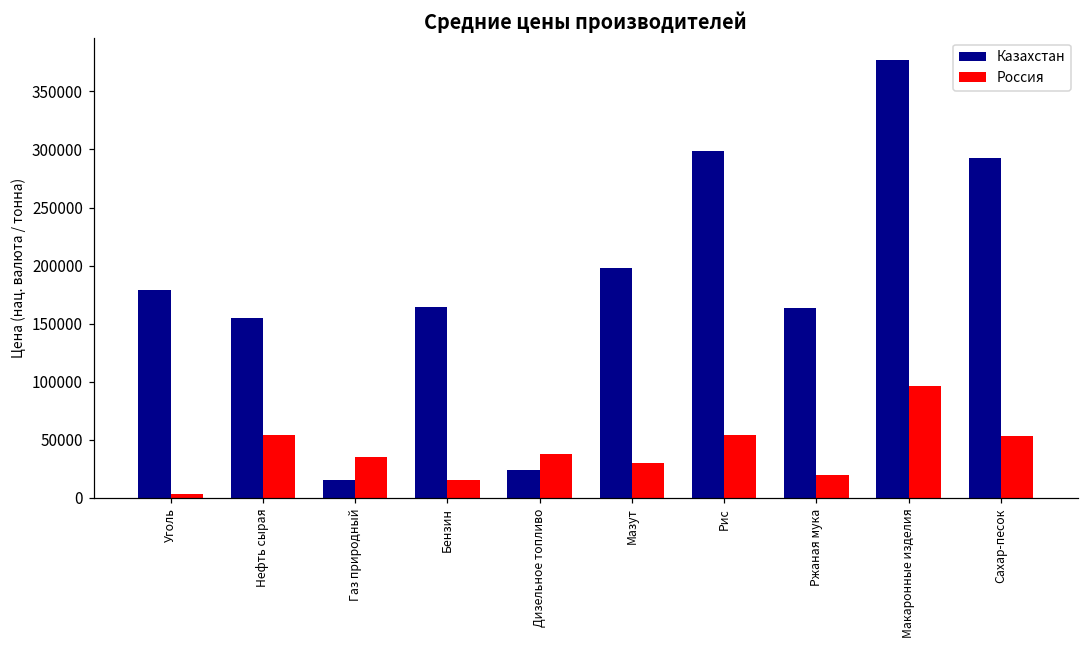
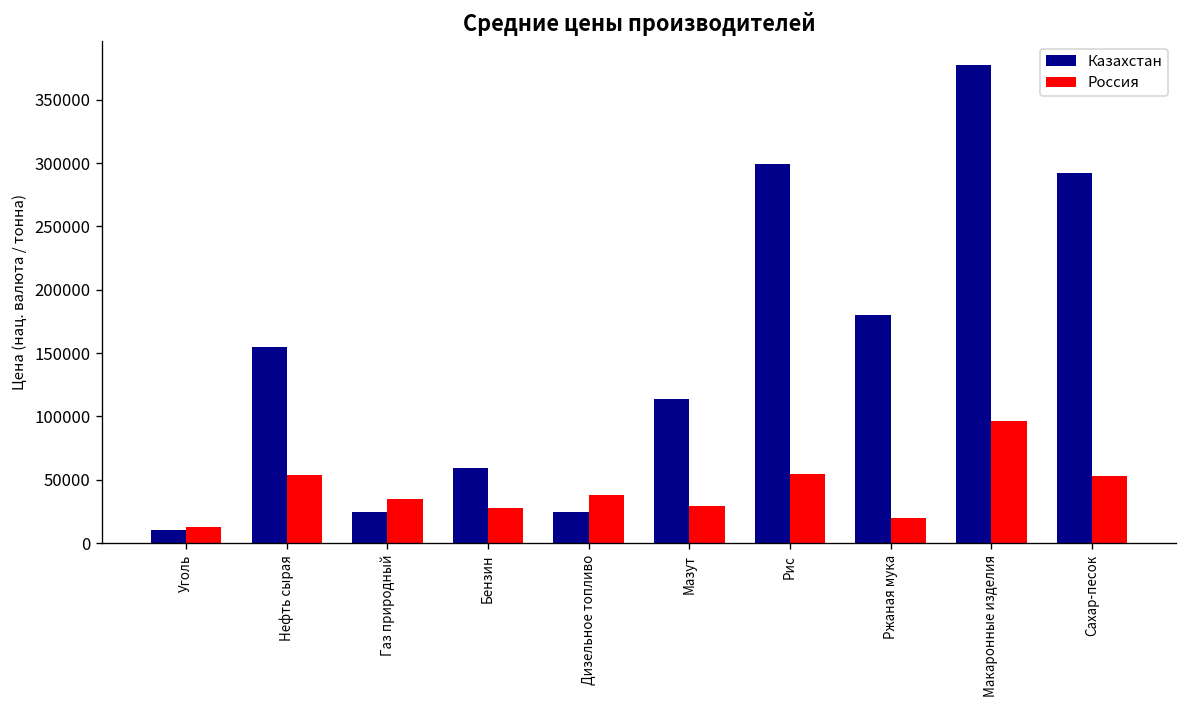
  {
    "Казахстан": {
-     "Уголь": 179000,
+     "Уголь": 10000,
      "Нефть сырая": 155000,
-     "Газ природный": 15000,
-     "Бензин": 164000,
+     "Газ природный": 25000,
+     "Бензин": 59000,
      "Дизельное топливо": 24000,
-     "Мазут": 198000,
+     "Мазут": 114000,
      "Рис": 299000,
-     "Ржаная мука": 164000,
+     "Ржаная мука": 180000,
      "Макаронные изделия": 377000,
      "Сахар-песок": 292000
    },
    "Россия": {
-     "Уголь": 4000,
+     "Уголь": 13000,
      "Нефть сырая": 54000,
      "Газ природный": 35000,
-     "Бензин": 15000,
+     "Бензин": 27000,
      "Дизельное топливо": 38000,
      "Мазут": 30000,
      "Рис": 54000,
      "Ржаная мука": 20000,
      "Макаронные изделия": 96000,
      "Сахар-песок": 53000
    }
  }
